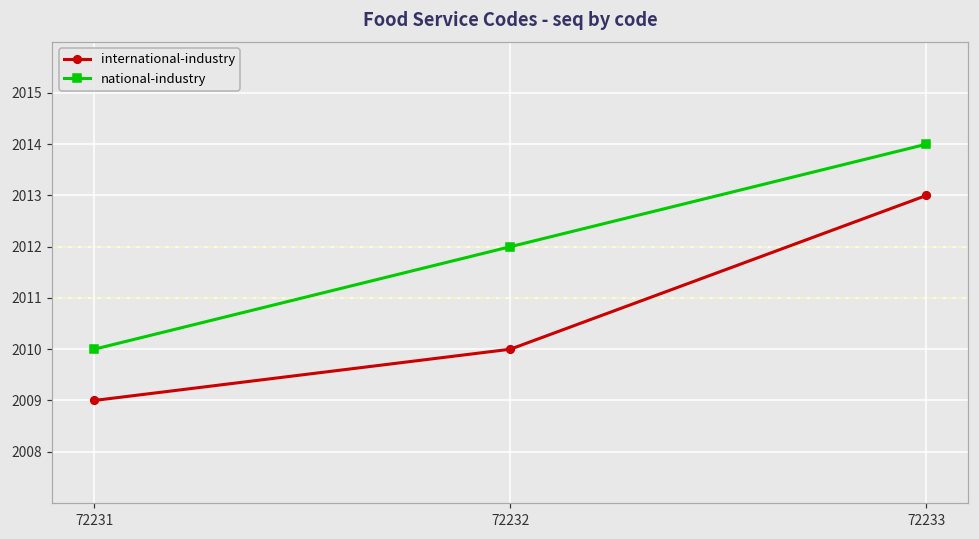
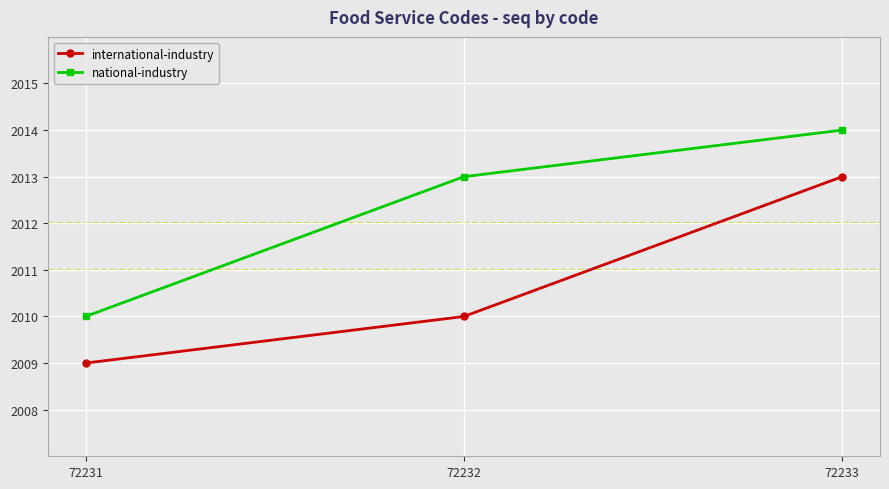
  {
    "international-industry": {
      "72231": 2009,
      "72232": 2010,
      "72233": 2013
    },
    "national-industry": {
      "72231": 2010,
-     "72232": 2012,
+     "72232": 2013,
      "72233": 2014
    }
  }
